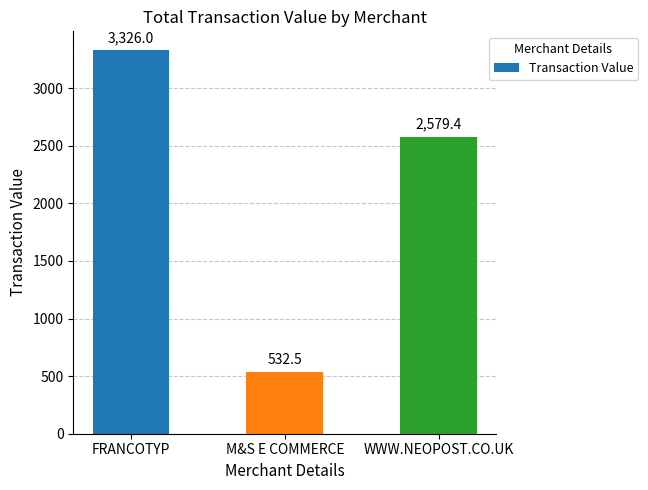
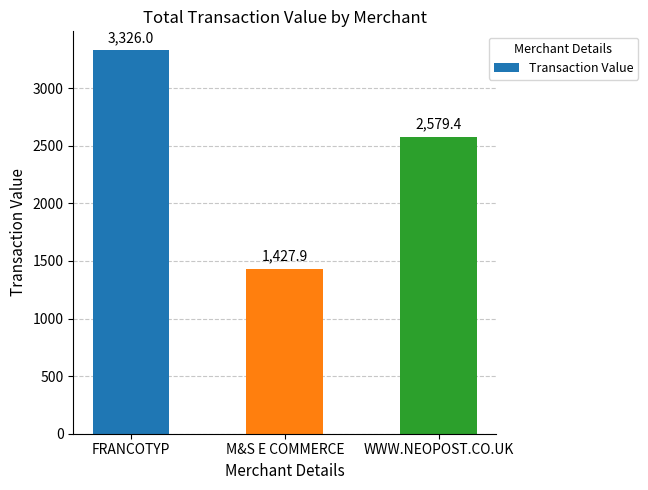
  {
    "FRANCOTYP": "3,326.0",
-   "M&S E COMMERCE": "532.5",
+   "M&S E COMMERCE": "1,427.9",
    "WWW.NEOPOST.CO.UK": "2,579.4"
  }
